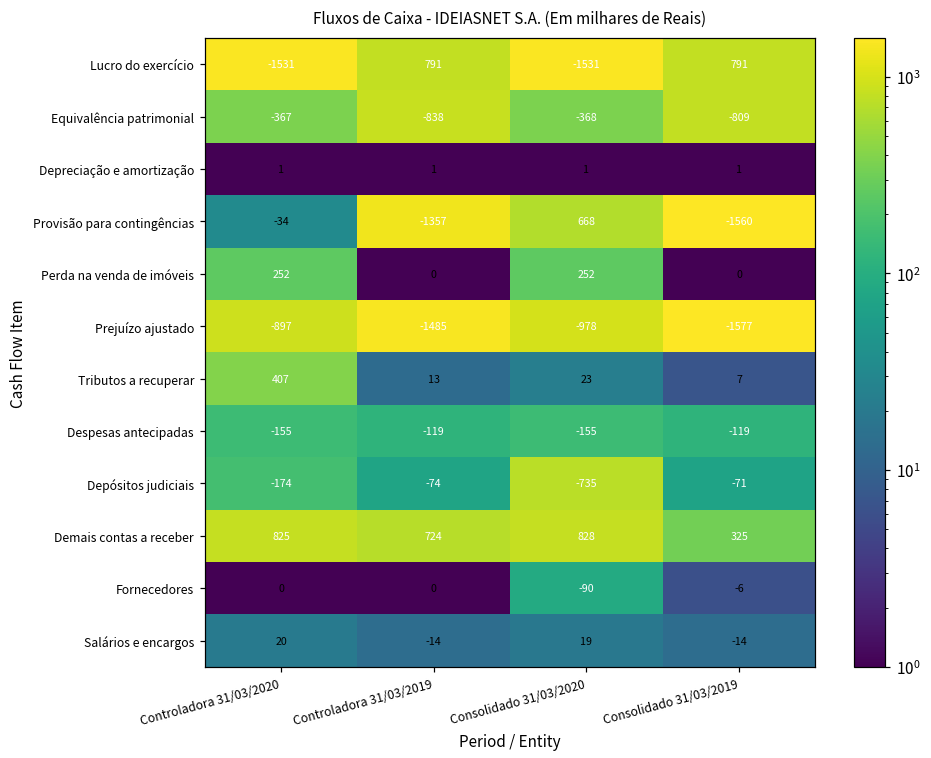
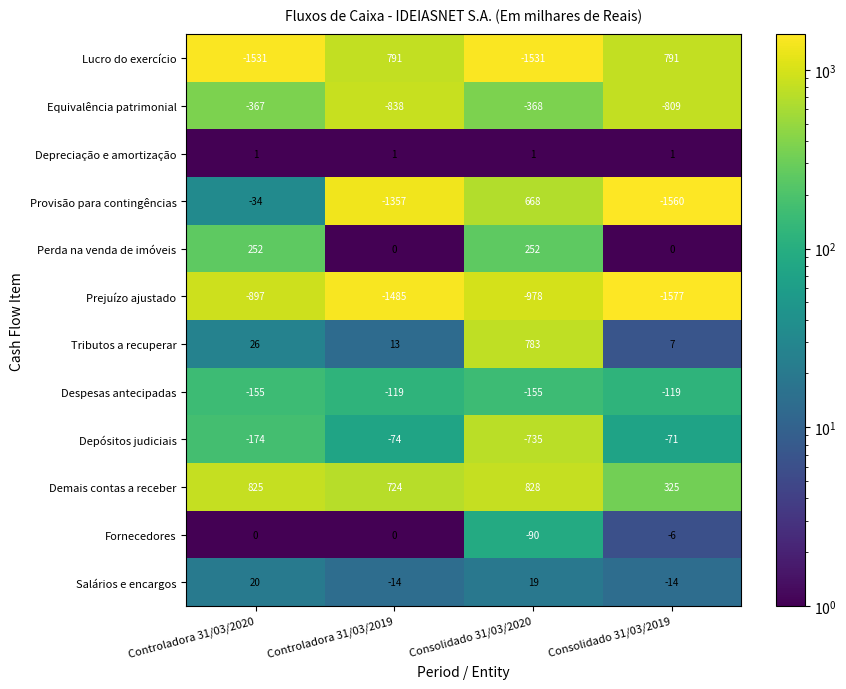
  {
    "Lucro do exercício": {
      "Controladora 31/03/2020": -1531,
      "Controladora 31/03/2019": 791,
      "Consolidado 31/03/2020": -1531,
      "Consolidado 31/03/2019": 791
    },
    "Equivalência patrimonial": {
      "Controladora 31/03/2020": -367,
      "Controladora 31/03/2019": -838,
      "Consolidado 31/03/2020": -368,
      "Consolidado 31/03/2019": -809
    },
    "Depreciação e amortização": {
      "Controladora 31/03/2020": 1,
      "Controladora 31/03/2019": 1,
      "Consolidado 31/03/2020": 1,
      "Consolidado 31/03/2019": 1
    },
    "Provisão para contingências": {
      "Controladora 31/03/2020": -34,
      "Controladora 31/03/2019": -1357,
      "Consolidado 31/03/2020": 668,
      "Consolidado 31/03/2019": -1560
    },
    "Perda na venda de imóveis": {
      "Controladora 31/03/2020": 252,
      "Controladora 31/03/2019": 0,
      "Consolidado 31/03/2020": 252,
      "Consolidado 31/03/2019": 0
    },
    "Prejuízo ajustado": {
      "Controladora 31/03/2020": -897,
      "Controladora 31/03/2019": -1485,
      "Consolidado 31/03/2020": -978,
      "Consolidado 31/03/2019": -1577
    },
    "Tributos a recuperar": {
-     "Controladora 31/03/2020": 407,
+     "Controladora 31/03/2020": 26,
      "Controladora 31/03/2019": 13,
-     "Consolidado 31/03/2020": 23,
+     "Consolidado 31/03/2020": 783,
      "Consolidado 31/03/2019": 7
    },
    "Despesas antecipadas": {
      "Controladora 31/03/2020": -155,
      "Controladora 31/03/2019": -119,
      "Consolidado 31/03/2020": -155,
      "Consolidado 31/03/2019": -119
    },
    "Depósitos judiciais": {
      "Controladora 31/03/2020": -174,
      "Controladora 31/03/2019": -74,
      "Consolidado 31/03/2020": -735,
      "Consolidado 31/03/2019": -71
    },
    "Demais contas a receber": {
      "Controladora 31/03/2020": 825,
      "Controladora 31/03/2019": 724,
      "Consolidado 31/03/2020": 828,
      "Consolidado 31/03/2019": 325
    },
    "Fornecedores": {
      "Controladora 31/03/2020": 0,
      "Controladora 31/03/2019": 0,
      "Consolidado 31/03/2020": -90,
      "Consolidado 31/03/2019": -6
    },
    "Salários e encargos": {
      "Controladora 31/03/2020": 20,
      "Controladora 31/03/2019": -14,
      "Consolidado 31/03/2020": 19,
      "Consolidado 31/03/2019": -14
    }
  }
